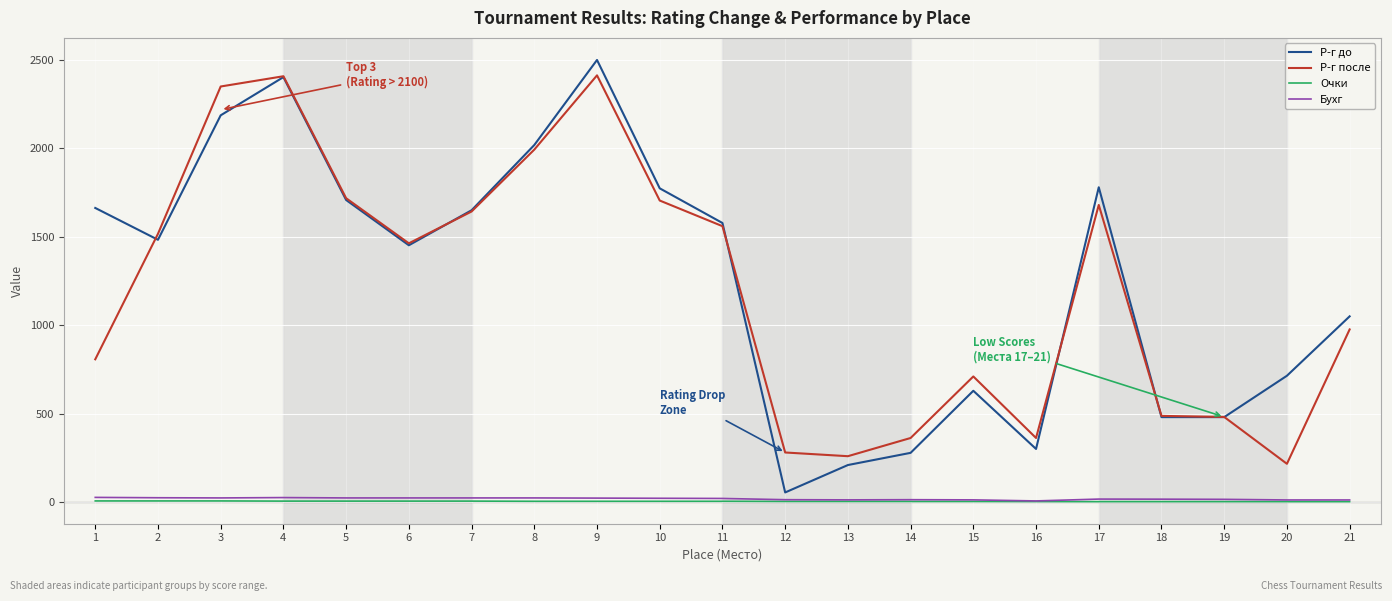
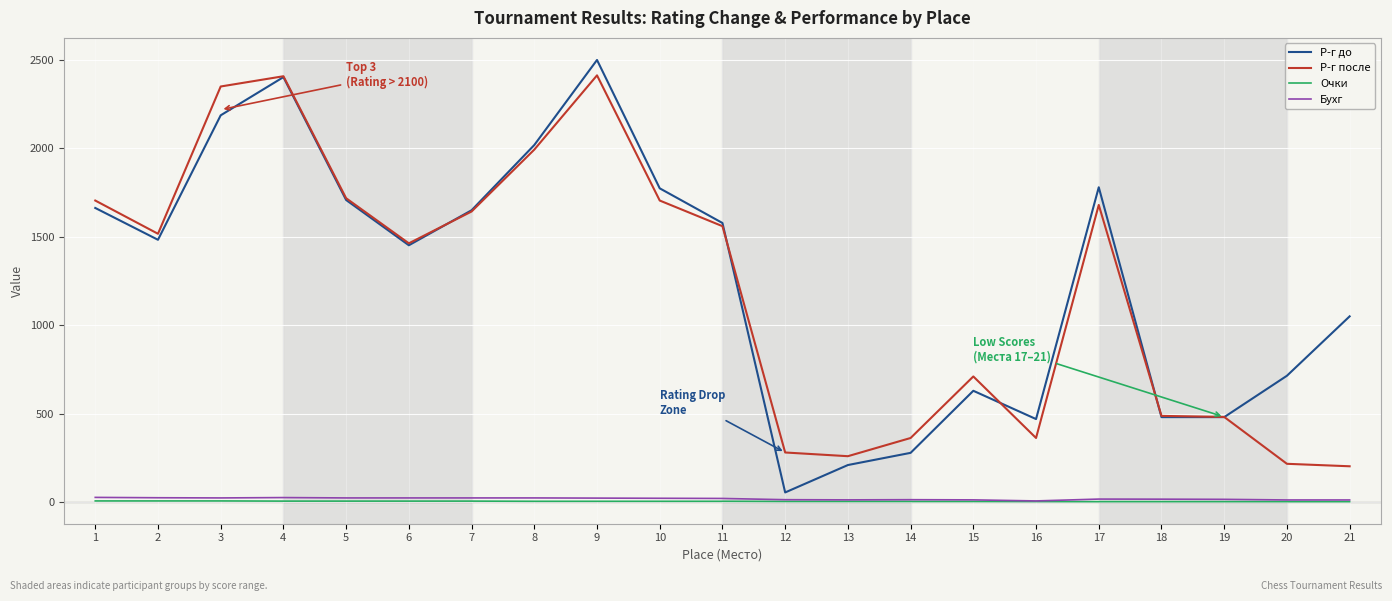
  {
    "Р-г до": {
      "1": 1660,
      "2": 1480,
      "3": 2190,
      "8": 2020,
      "9": 2500,
      "10": 1770,
      "11": 1580,
      "12": 50,
      "13": 210,
      "14": 280,
-     "16": 300,
+     "16": 470,
      "17": 1780,
      "20": 710,
      "21": 1050
    },
    "Р-г после": {
-     "1": 810,
+     "1": 1710,
      "2": 1520,
      "3": 2350,
      "8": 1990,
      "9": 2410,
      "10": 1710,
      "11": 1560,
      "12": 280,
      "13": 260,
      "14": 360,
      "16": 360,
      "17": 1680,
      "20": 220,
-     "21": 980
+     "21": 200
    },
    "Очки": {
      "1": 10,
      "2": 10,
      "3": 10,
      "4": 10,
      "5": 10,
      "6": 10,
      "7": 10,
      "8": 0,
      "9": 0,
      "10": 0,
      "11": 0
    },
    "Бухг": {
      "1": 30,
      "2": 20,
      "3": 20,
      "4": 30,
      "5": 20,
      "6": 20,
      "7": 20,
      "8": 20,
      "9": 20,
      "10": 20,
      "11": 20
    }
  }
